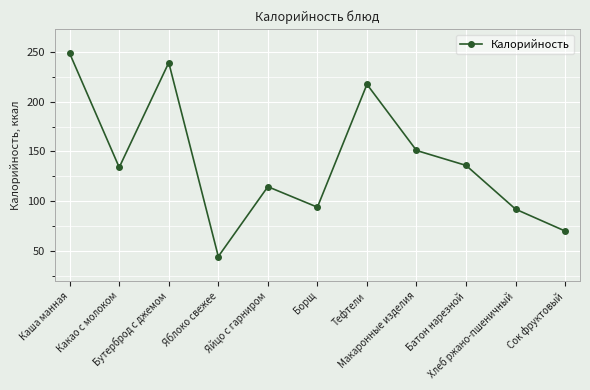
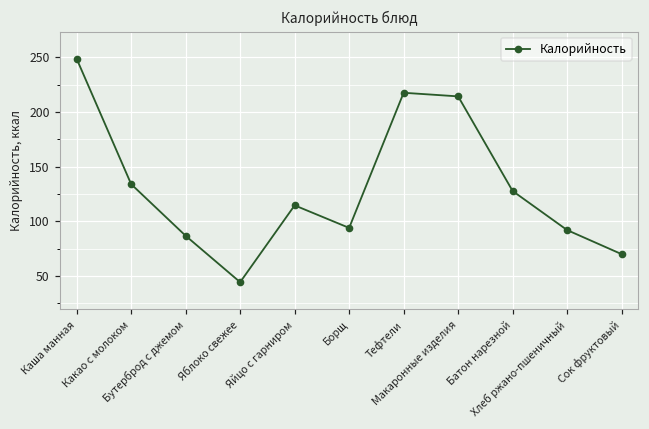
  {
    "Каша манная": 250,
    "Какао с молоком": 130,
-   "Бутерброд с джемом": 240,
+   "Бутерброд с джемом": 90,
    "Яблоко свежее": 40,
    "Яйцо с гарниром": 110,
    "Борщ": 90,
    "Тефтели": 220,
-   "Макаронные изделия": 150,
-   "Батон нарезной": 140,
+   "Макаронные изделия": 210,
+   "Батон нарезной": 130,
    "Хлеб ржано-пшеничный": 90,
    "Сок фруктовый": 70
  }
